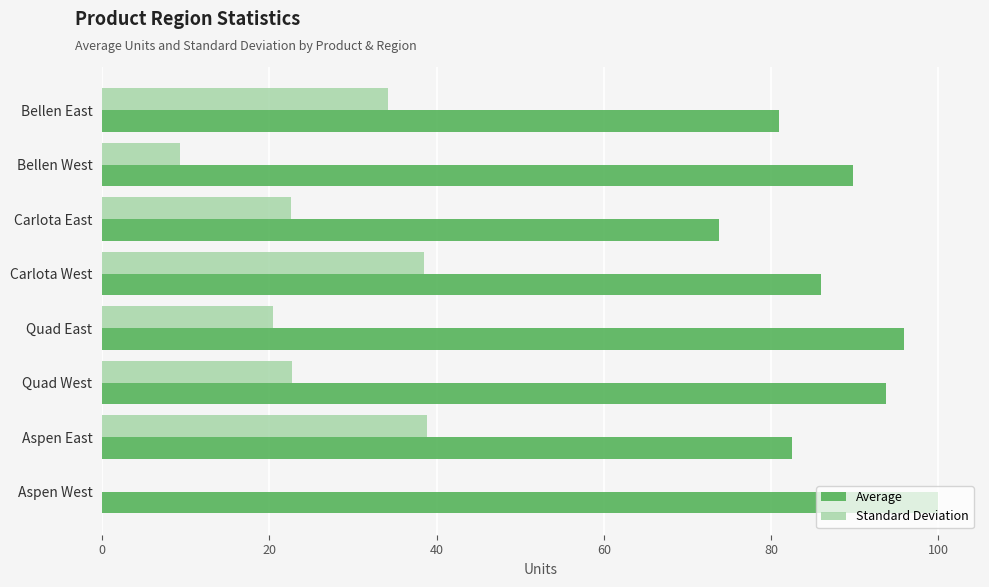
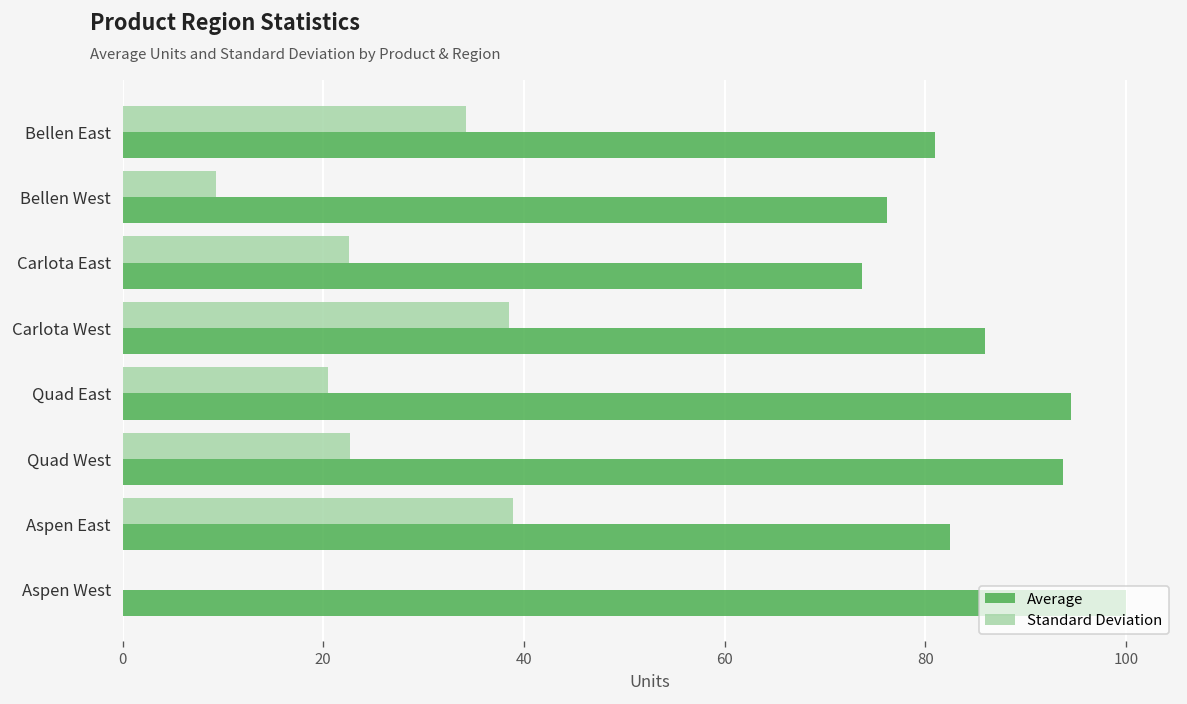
  {
    "Average": {
      "Bellen East": 81,
-     "Bellen West": 90,
+     "Bellen West": 76,
      "Carlota East": 74,
      "Carlota West": 86,
-     "Quad East": 96,
+     "Quad East": 95,
      "Quad West": 94,
      "Aspen East": 83
    },
    "Standard Deviation": {
      "Bellen East": 34,
      "Bellen West": 9,
      "Carlota East": 23,
      "Carlota West": 39,
      "Quad East": 21,
      "Quad West": 23,
      "Aspen East": 39,
      "Aspen West": 0
    }
  }
